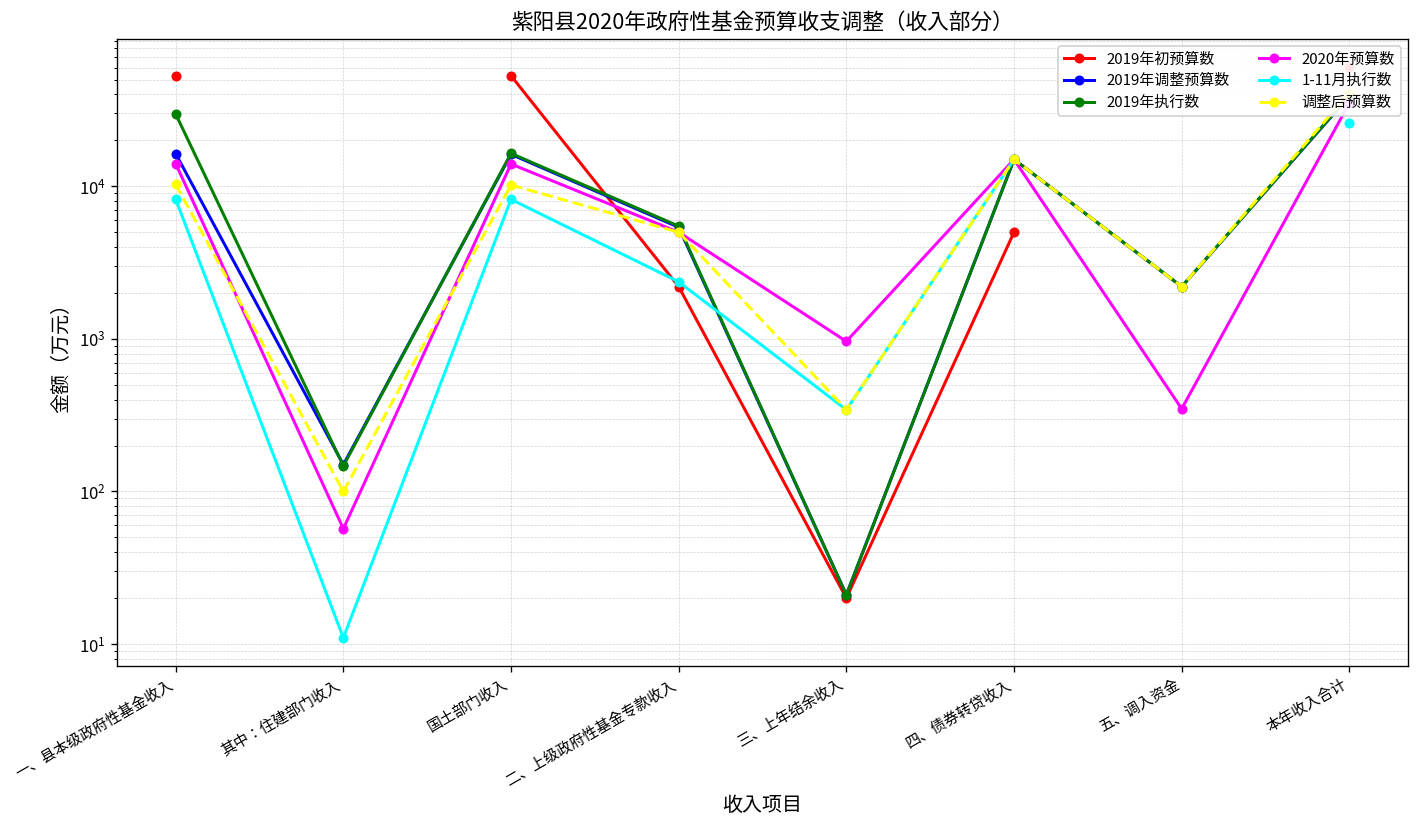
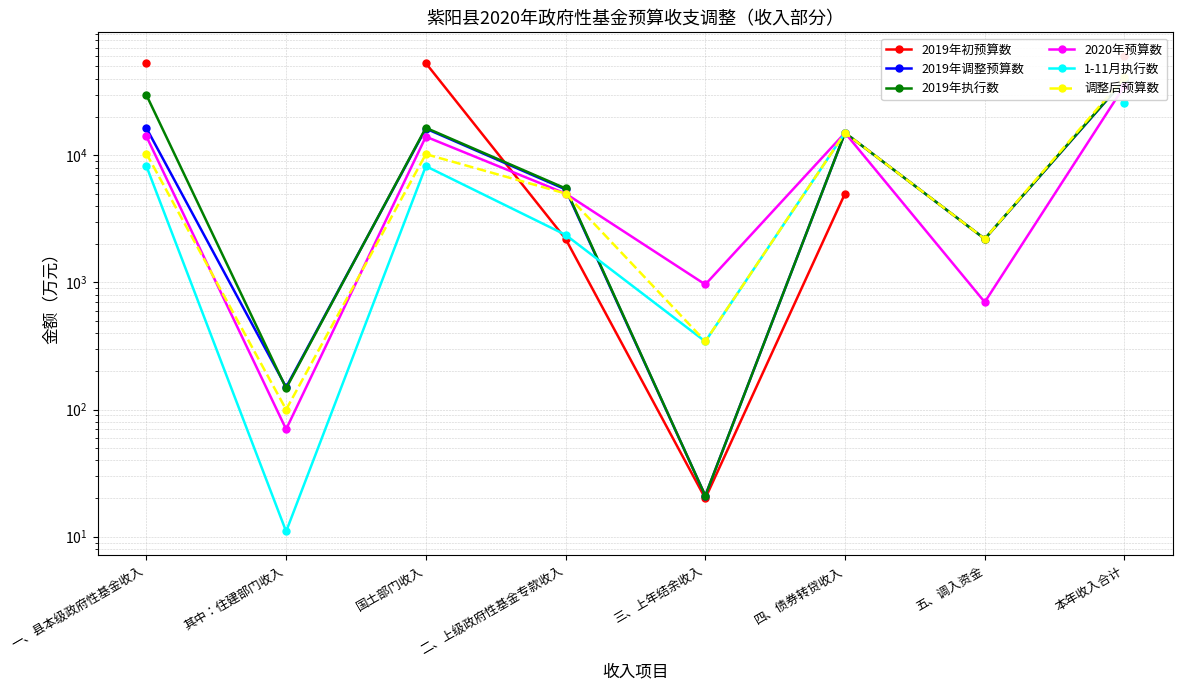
  {
    "2019年初预算数": {
      "一、县本级政府性基金收入": 53000,
      "国土部门收入": 53000,
      "二、上级政府性基金专款收入": 2200,
      "三、上年结余收入": 20,
      "四、债券转贷收入": 5000
    },
    "2019年调整预算数": {
      "一、县本级政府性基金收入": 16000
    },
    "2019年执行数": {
      "一、县本级政府性基金收入": 30000
    },
    "2020年预算数": {
      "一、县本级政府性基金收入": 14000,
-     "其中：住建部门收入": 60,
+     "其中：住建部门收入": 70,
      "国土部门收入": 14000,
      "三、上年结余收入": 1000,
-     "五、调入资金": 350
+     "五、调入资金": 700
    },
    "1-11月执行数": {
      "一、县本级政府性基金收入": 8000,
      "其中：住建部门收入": 11,
      "国土部门收入": 8000,
      "二、上级政府性基金专款收入": 2400,
      "本年收入合计": 26000
    },
    "调整后预算数": {
      "一、县本级政府性基金收入": 10000,
      "其中：住建部门收入": 100,
      "国土部门收入": 10000
    }
  }
